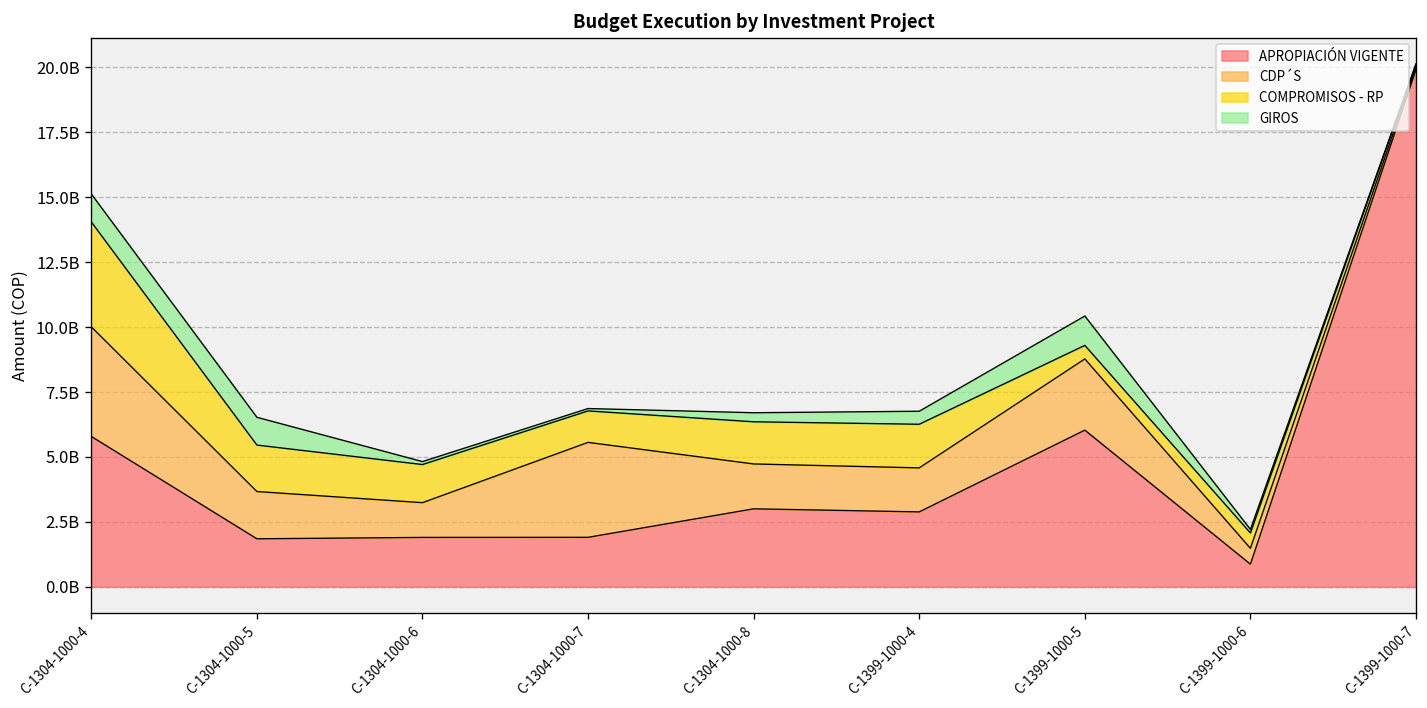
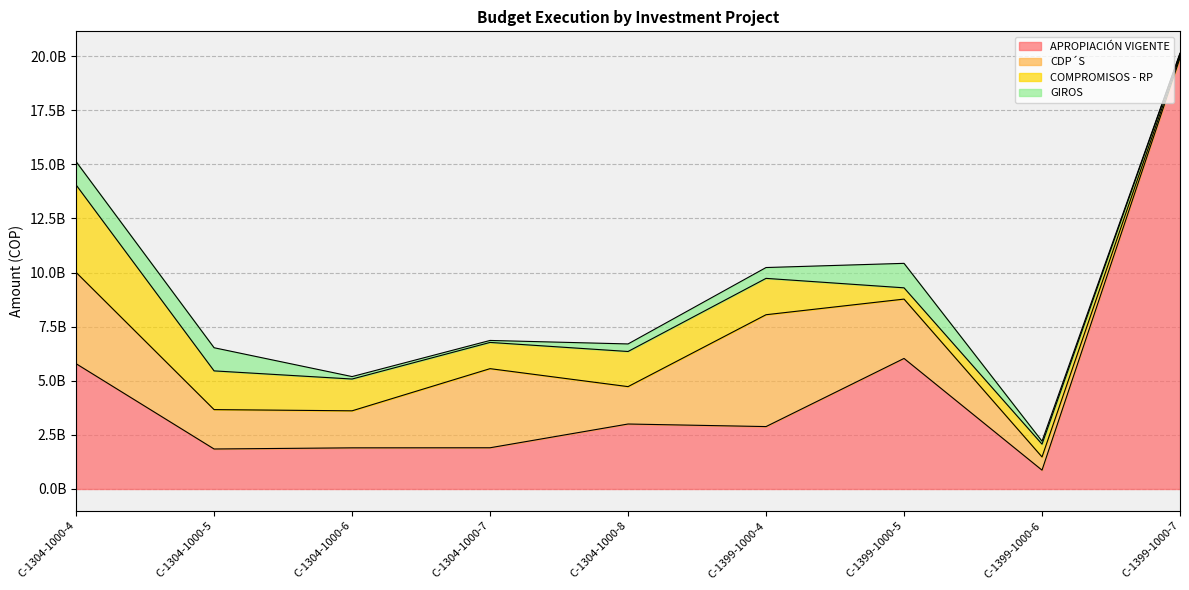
  {
    "APROPIACIÓN VIGENTE": {
      "C-1304-1000-4": 5800000000,
      "C-1304-1000-5": 1800000000,
      "C-1304-1000-6": 1900000000,
      "C-1304-1000-7": 1900000000,
      "C-1304-1000-8": 3000000000,
      "C-1399-1000-4": 2900000000,
      "C-1399-1000-5": 6000000000,
      "C-1399-1000-6": 900000000
    },
    "CDP´S": {
      "C-1304-1000-4": 4200000000,
      "C-1304-1000-5": 1800000000,
-     "C-1304-1000-6": 1300000000,
+     "C-1304-1000-6": 1700000000,
      "C-1304-1000-7": 3700000000,
      "C-1304-1000-8": 1700000000,
-     "C-1399-1000-4": 1700000000,
+     "C-1399-1000-4": 5200000000,
      "C-1399-1000-5": 2700000000,
      "C-1399-1000-6": 600000000
    },
    "COMPROMISOS - RP": {
      "C-1304-1000-4": 4000000000,
      "C-1304-1000-5": 1800000000,
      "C-1304-1000-8": 1600000000,
      "C-1399-1000-4": 1700000000,
      "C-1399-1000-5": 500000000,
      "C-1399-1000-6": 600000000
    },
    "GIROS": {
      "C-1304-1000-4": 1100000000,
      "C-1304-1000-5": 1100000000,
      "C-1304-1000-8": 300000000,
      "C-1399-1000-4": 500000000,
      "C-1399-1000-5": 1100000000,
      "C-1399-1000-6": 100000000
    }
  }
